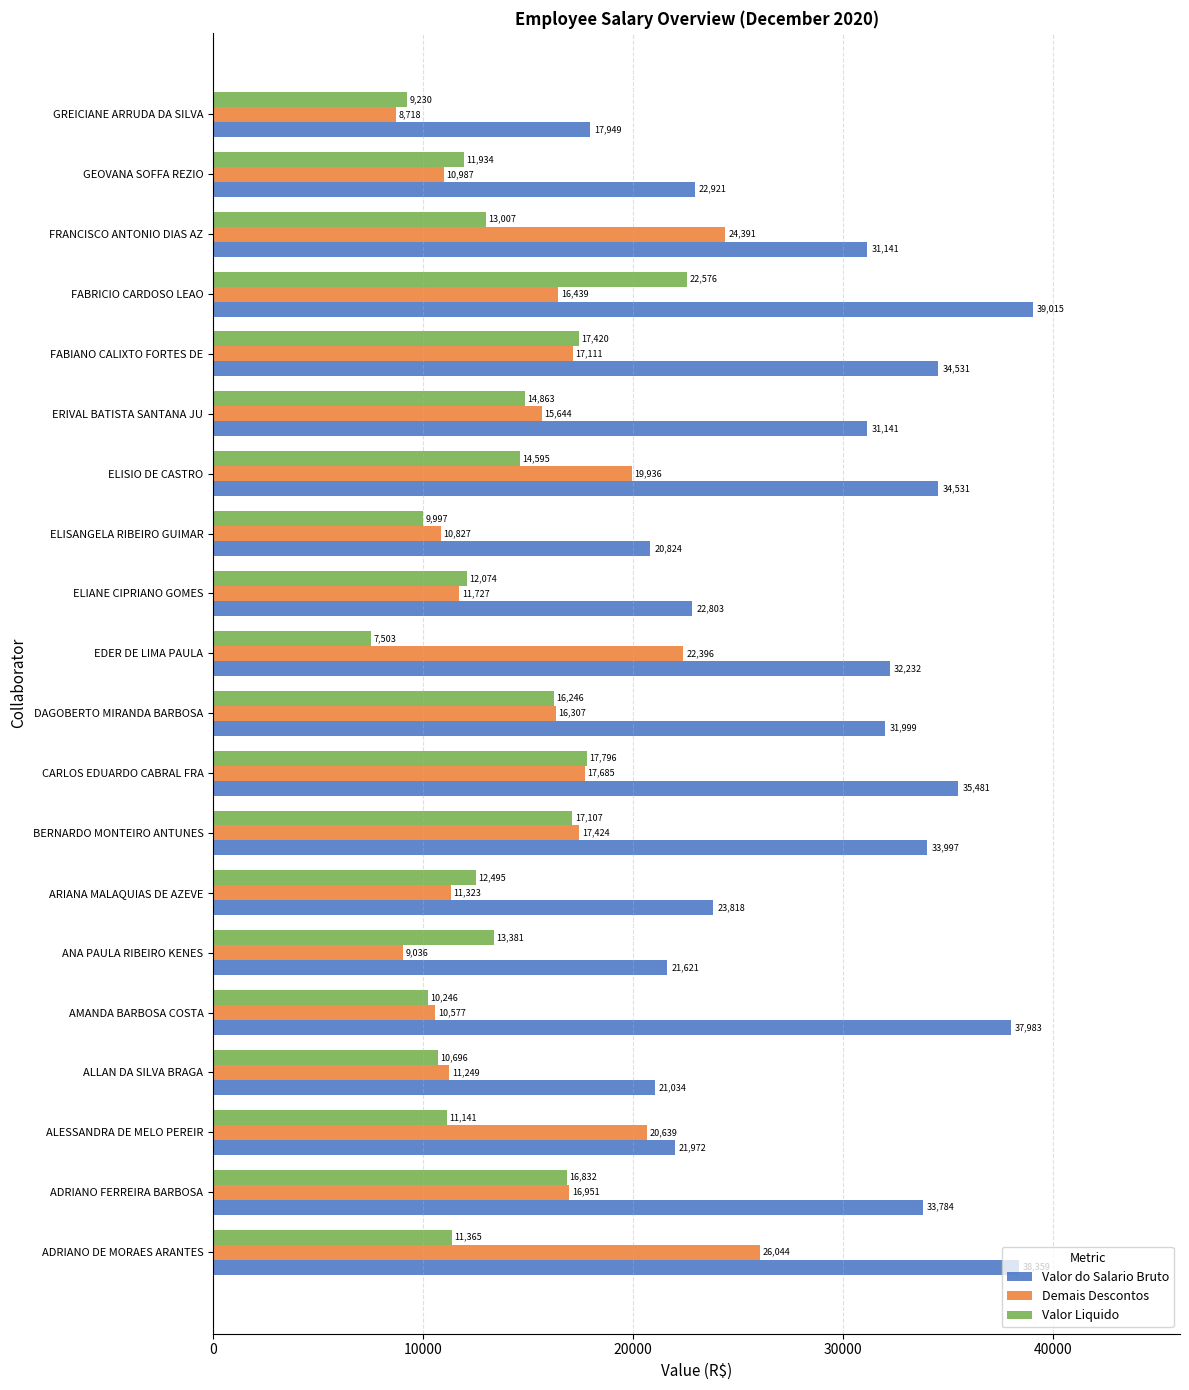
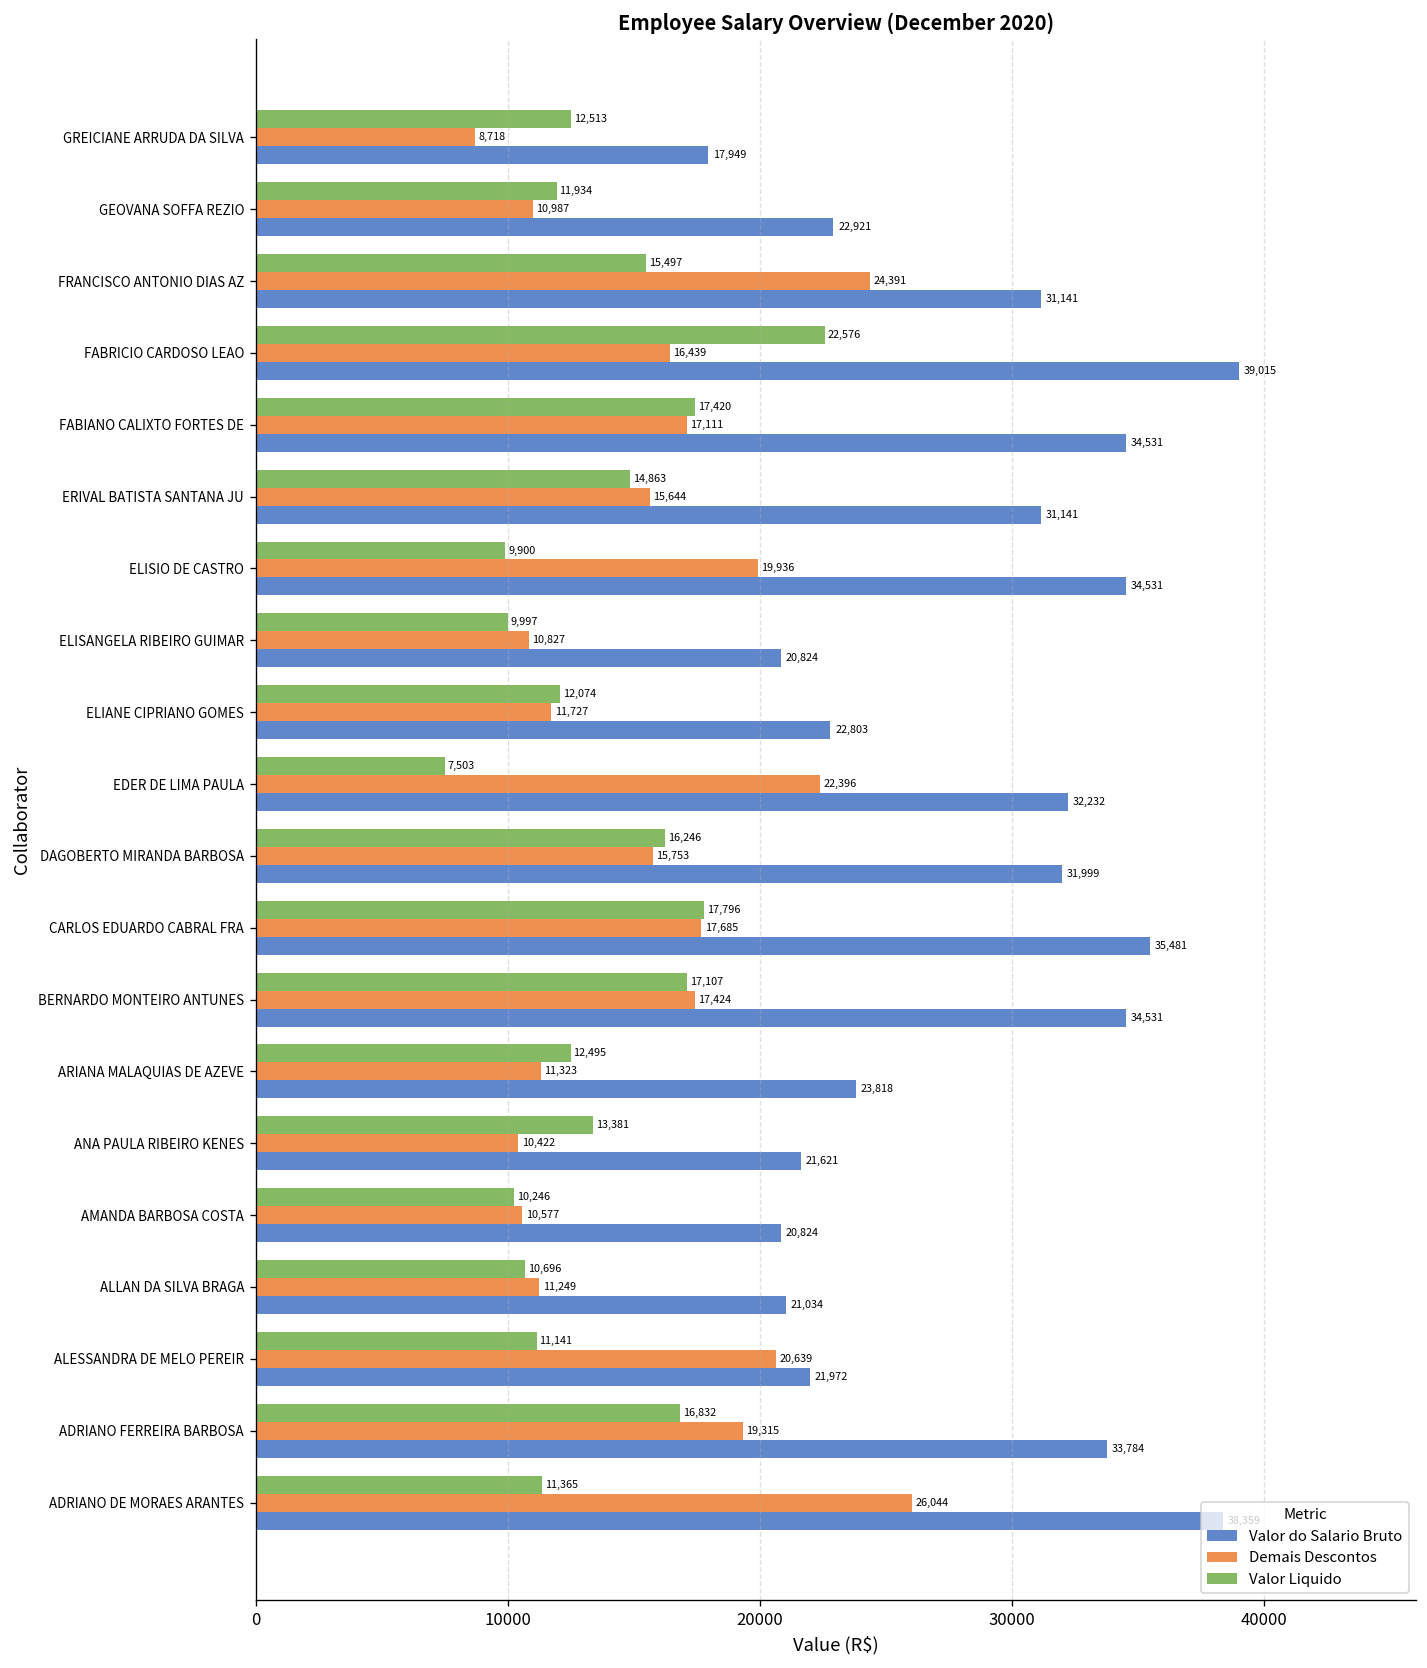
  {
    "Valor do Salario Bruto": {
      "GREICIANE ARRUDA DA SILVA": "17,949",
      "GEOVANA SOFFA REZIO": "22,921",
      "FRANCISCO ANTONIO DIAS AZ": "31,141",
      "FABRICIO CARDOSO LEAO": "39,015",
      "FABIANO CALIXTO FORTES DE": "34,531",
      "ERIVAL BATISTA SANTANA JU": "31,141",
      "ELISIO DE CASTRO": "34,531",
      "ELISANGELA RIBEIRO GUIMAR": "20,824",
      "ELIANE CIPRIANO GOMES": "22,803",
      "EDER DE LIMA PAULA": "32,232",
      "DAGOBERTO MIRANDA BARBOSA": "31,999",
      "CARLOS EDUARDO CABRAL FRA": "35,481",
-     "BERNARDO MONTEIRO ANTUNES": "33,997",
+     "BERNARDO MONTEIRO ANTUNES": "34,531",
      "ARIANA MALAQUIAS DE AZEVE": "23,818",
      "ANA PAULA RIBEIRO KENES": "21,621",
-     "AMANDA BARBOSA COSTA": "37,983",
+     "AMANDA BARBOSA COSTA": "20,824",
      "ALLAN DA SILVA BRAGA": "21,034",
      "ALESSANDRA DE MELO PEREIR": "21,972",
      "ADRIANO FERREIRA BARBOSA": "33,784"
    },
    "Demais Descontos": {
      "GREICIANE ARRUDA DA SILVA": "8,718",
      "GEOVANA SOFFA REZIO": "10,987",
      "FRANCISCO ANTONIO DIAS AZ": "24,391",
      "FABRICIO CARDOSO LEAO": "16,439",
      "FABIANO CALIXTO FORTES DE": "17,111",
      "ERIVAL BATISTA SANTANA JU": "15,644",
      "ELISIO DE CASTRO": "19,936",
      "ELISANGELA RIBEIRO GUIMAR": "10,827",
      "ELIANE CIPRIANO GOMES": "11,727",
      "EDER DE LIMA PAULA": "22,396",
-     "DAGOBERTO MIRANDA BARBOSA": "16,307",
+     "DAGOBERTO MIRANDA BARBOSA": "15,753",
      "CARLOS EDUARDO CABRAL FRA": "17,685",
      "BERNARDO MONTEIRO ANTUNES": "17,424",
      "ARIANA MALAQUIAS DE AZEVE": "11,323",
-     "ANA PAULA RIBEIRO KENES": "9,036",
+     "ANA PAULA RIBEIRO KENES": "10,422",
      "AMANDA BARBOSA COSTA": "10,577",
      "ALLAN DA SILVA BRAGA": "11,249",
      "ALESSANDRA DE MELO PEREIR": "20,639",
-     "ADRIANO FERREIRA BARBOSA": "16,951",
+     "ADRIANO FERREIRA BARBOSA": "19,315",
      "ADRIANO DE MORAES ARANTES": "26,044"
    },
    "Valor Liquido": {
-     "GREICIANE ARRUDA DA SILVA": "9,230",
+     "GREICIANE ARRUDA DA SILVA": "12,513",
      "GEOVANA SOFFA REZIO": "11,934",
-     "FRANCISCO ANTONIO DIAS AZ": "13,007",
+     "FRANCISCO ANTONIO DIAS AZ": "15,497",
      "FABRICIO CARDOSO LEAO": "22,576",
      "FABIANO CALIXTO FORTES DE": "17,420",
      "ERIVAL BATISTA SANTANA JU": "14,863",
-     "ELISIO DE CASTRO": "14,595",
+     "ELISIO DE CASTRO": "9,900",
      "ELISANGELA RIBEIRO GUIMAR": "9,997",
      "ELIANE CIPRIANO GOMES": "12,074",
      "EDER DE LIMA PAULA": "7,503",
      "DAGOBERTO MIRANDA BARBOSA": "16,246",
      "CARLOS EDUARDO CABRAL FRA": "17,796",
      "BERNARDO MONTEIRO ANTUNES": "17,107",
      "ARIANA MALAQUIAS DE AZEVE": "12,495",
      "ANA PAULA RIBEIRO KENES": "13,381",
      "AMANDA BARBOSA COSTA": "10,246",
      "ALLAN DA SILVA BRAGA": "10,696",
      "ALESSANDRA DE MELO PEREIR": "11,141",
      "ADRIANO FERREIRA BARBOSA": "16,832",
      "ADRIANO DE MORAES ARANTES": "11,365"
    }
  }
